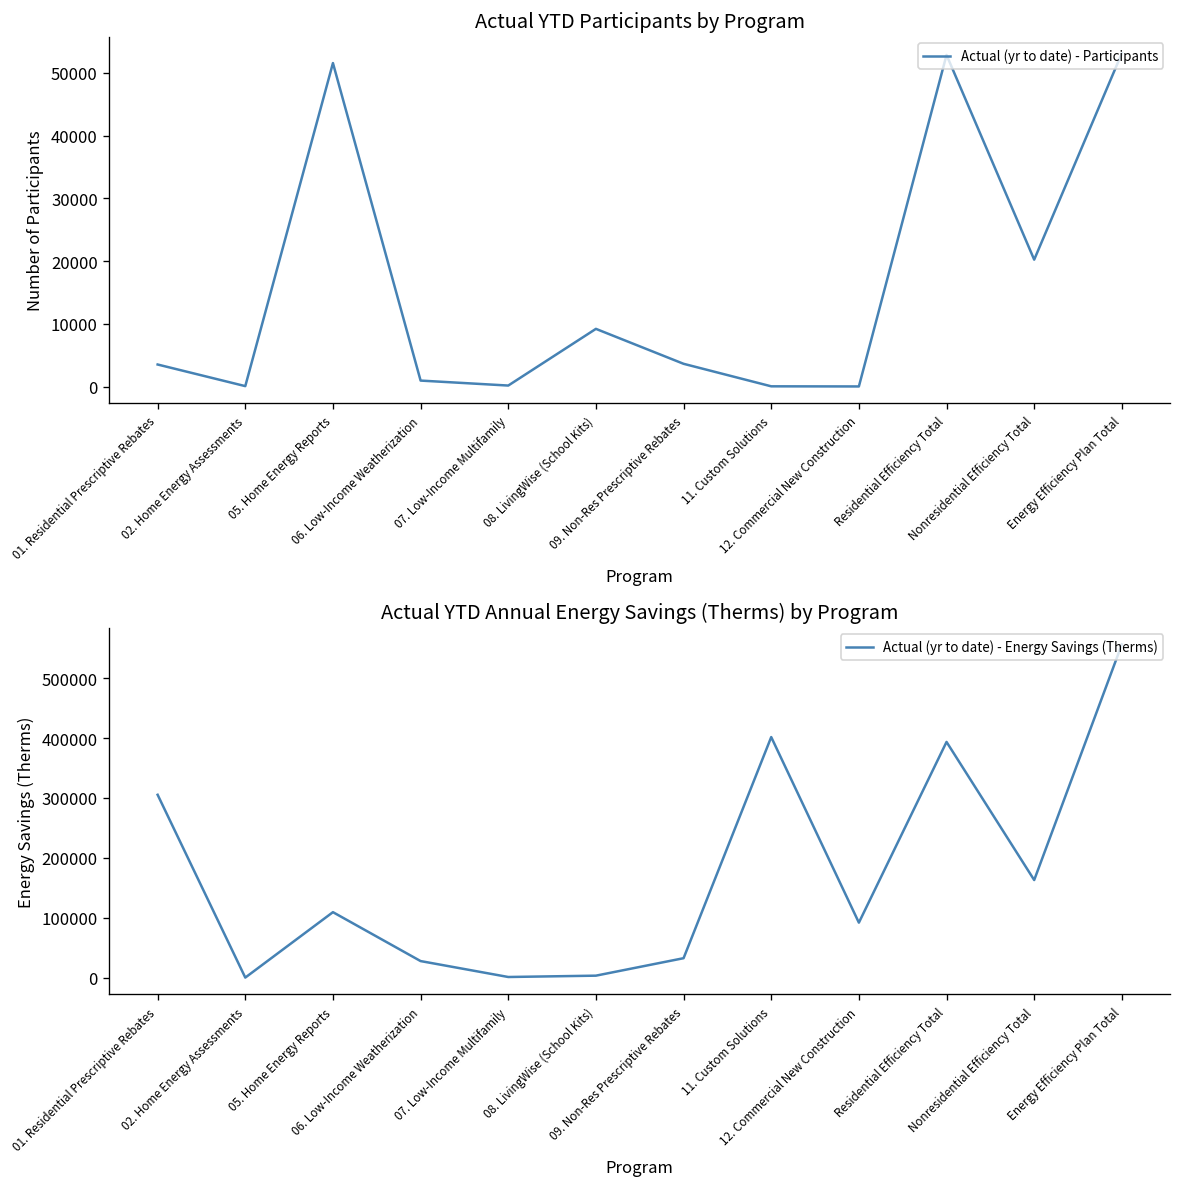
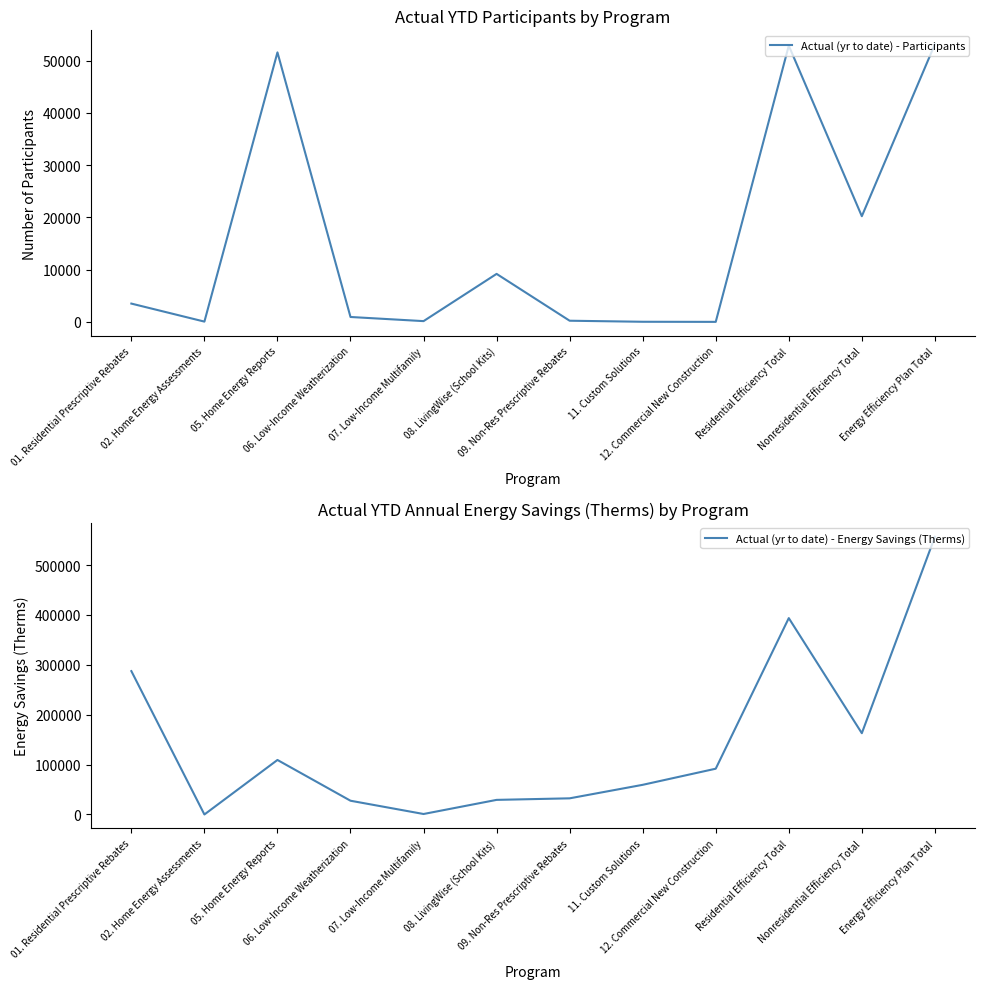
  {
    "Actual YTD Participants by Program": {
      "01. Residential Prescriptive Rebates": 4000,
      "02. Home Energy Assessments": 0,
      "05. Home Energy Reports": 52000,
      "06. Low-Income Weatherization": 1000,
      "07. Low-Income Multifamily": 0,
      "08. LivingWise (School Kits)": 9000,
-     "09. Non-Res Prescriptive Rebates": 4000,
+     "09. Non-Res Prescriptive Rebates": 0,
      "11. Custom Solutions": 0,
      "12. Commercial New Construction": 0,
      "Nonresidential Efficiency Total": 20000
    },
    "Actual YTD Annual Energy Savings (Therms) by Program": {
-     "01. Residential Prescriptive Rebates": 310000,
+     "01. Residential Prescriptive Rebates": 290000,
      "02. Home Energy Assessments": 0,
      "05. Home Energy Reports": 110000,
      "06. Low-Income Weatherization": 30000,
      "07. Low-Income Multifamily": 0,
-     "08. LivingWise (School Kits)": 0,
+     "08. LivingWise (School Kits)": 30000,
      "09. Non-Res Prescriptive Rebates": 30000,
-     "11. Custom Solutions": 400000,
+     "11. Custom Solutions": 60000,
      "12. Commercial New Construction": 90000,
      "Residential Efficiency Total": 390000,
      "Nonresidential Efficiency Total": 160000
    }
  }
